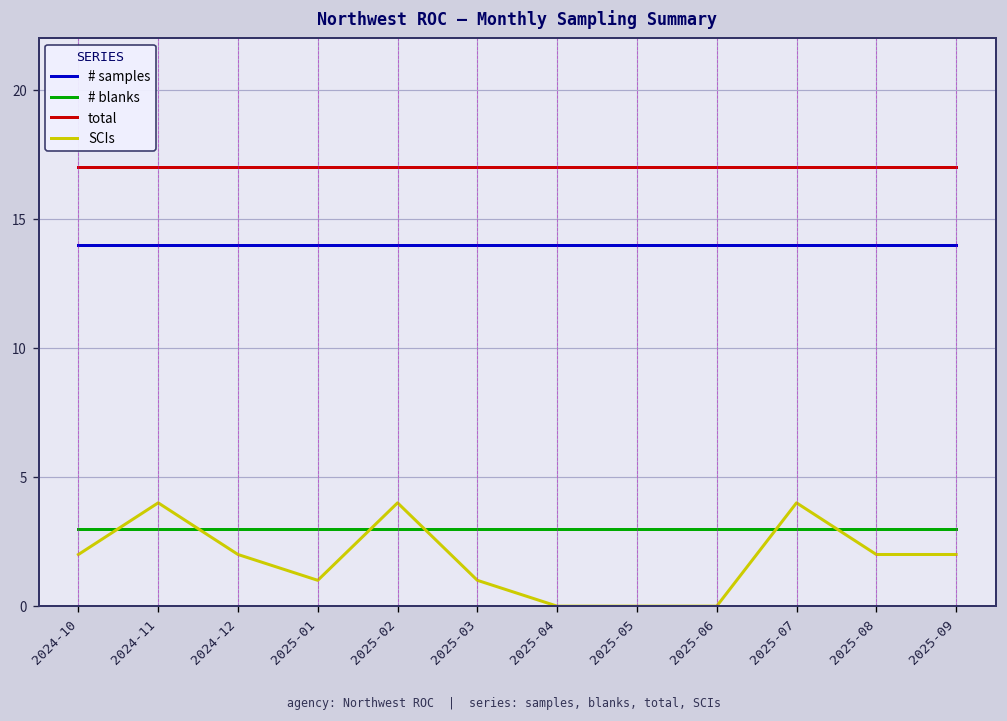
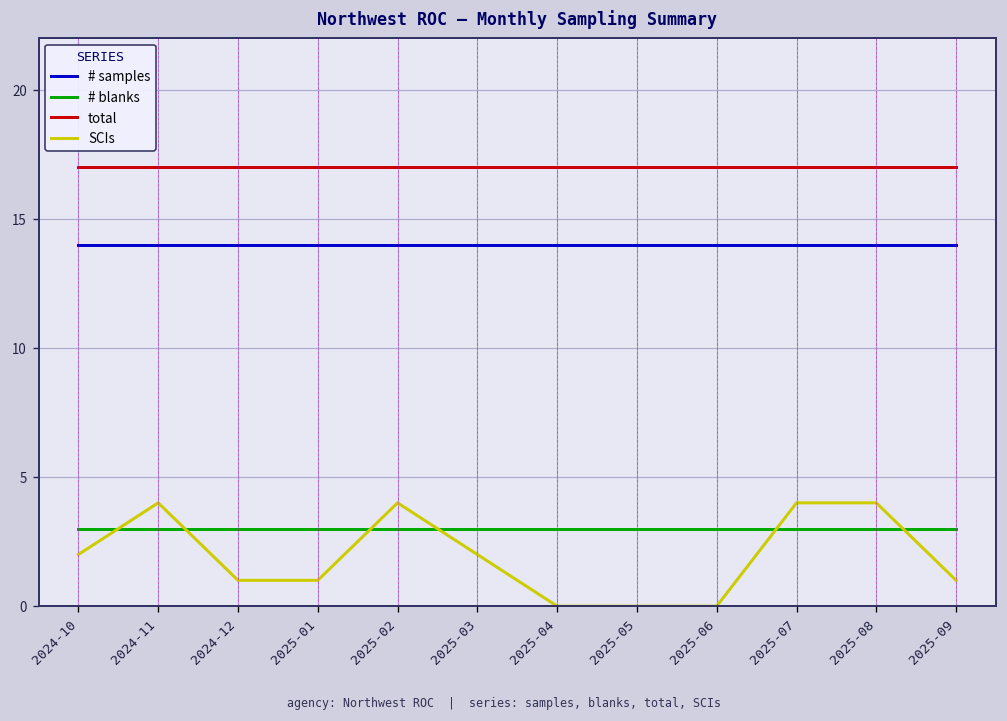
  {
    "# samples": {
      "2024-10": 14,
      "2024-11": 14,
      "2024-12": 14,
      "2025-01": 14,
      "2025-02": 14,
      "2025-03": 14,
      "2025-04": 14,
      "2025-05": 14,
      "2025-06": 14,
      "2025-07": 14,
      "2025-08": 14,
      "2025-09": 14
    },
    "# blanks": {
      "2024-10": 3,
      "2024-11": 3,
      "2024-12": 3,
      "2025-01": 3,
      "2025-02": 3,
      "2025-03": 3,
      "2025-04": 3,
      "2025-05": 3,
      "2025-06": 3,
      "2025-07": 3,
      "2025-08": 3,
      "2025-09": 3
    },
    "total": {
      "2024-10": 17,
      "2024-11": 17,
      "2024-12": 17,
      "2025-01": 17,
      "2025-02": 17,
      "2025-03": 17,
      "2025-04": 17,
      "2025-05": 17,
      "2025-06": 17,
      "2025-07": 17,
      "2025-08": 17,
      "2025-09": 17
    },
    "SCIs": {
      "2024-10": 2,
      "2024-11": 4,
-     "2024-12": 2,
+     "2024-12": 1,
      "2025-01": 1,
      "2025-02": 4,
-     "2025-03": 1,
+     "2025-03": 2,
      "2025-04": 0,
      "2025-05": 0,
      "2025-06": 0,
      "2025-07": 4,
-     "2025-08": 2,
-     "2025-09": 2
+     "2025-08": 4,
+     "2025-09": 1
    }
  }
